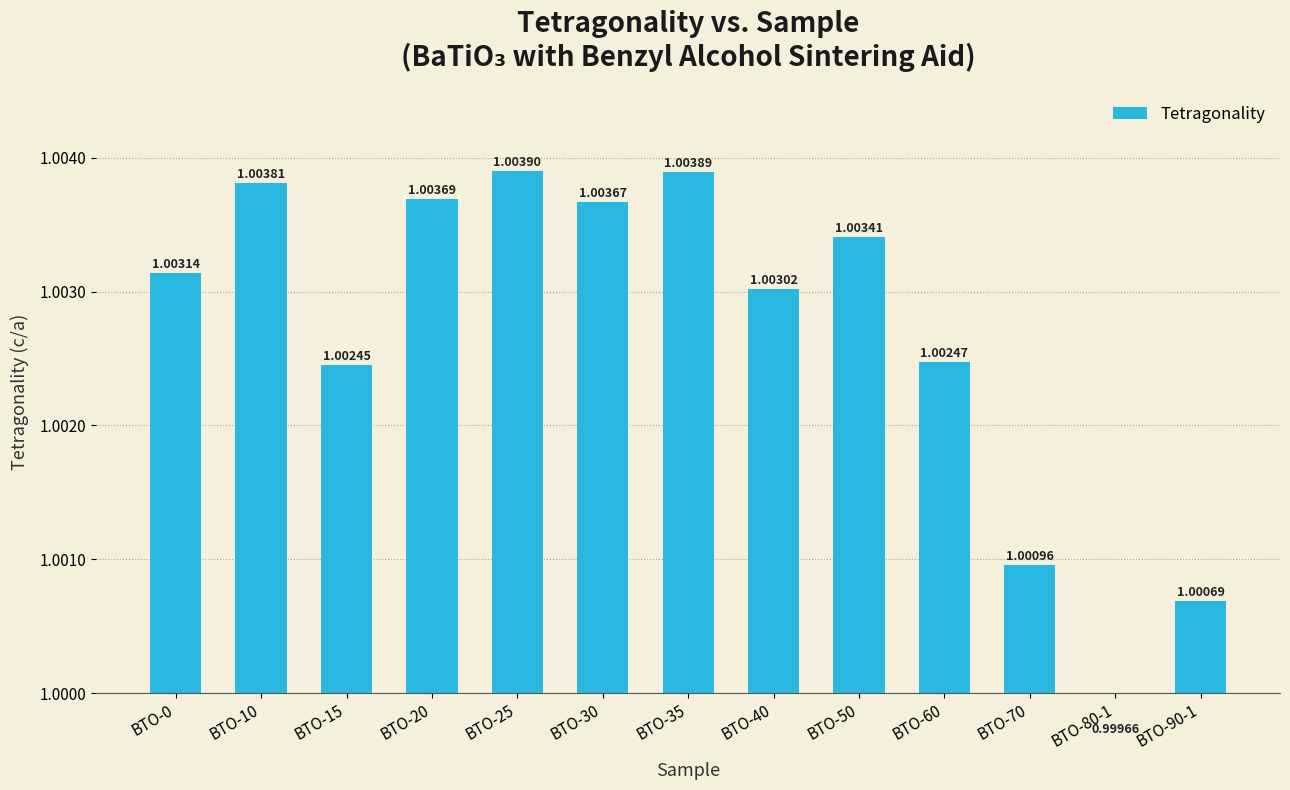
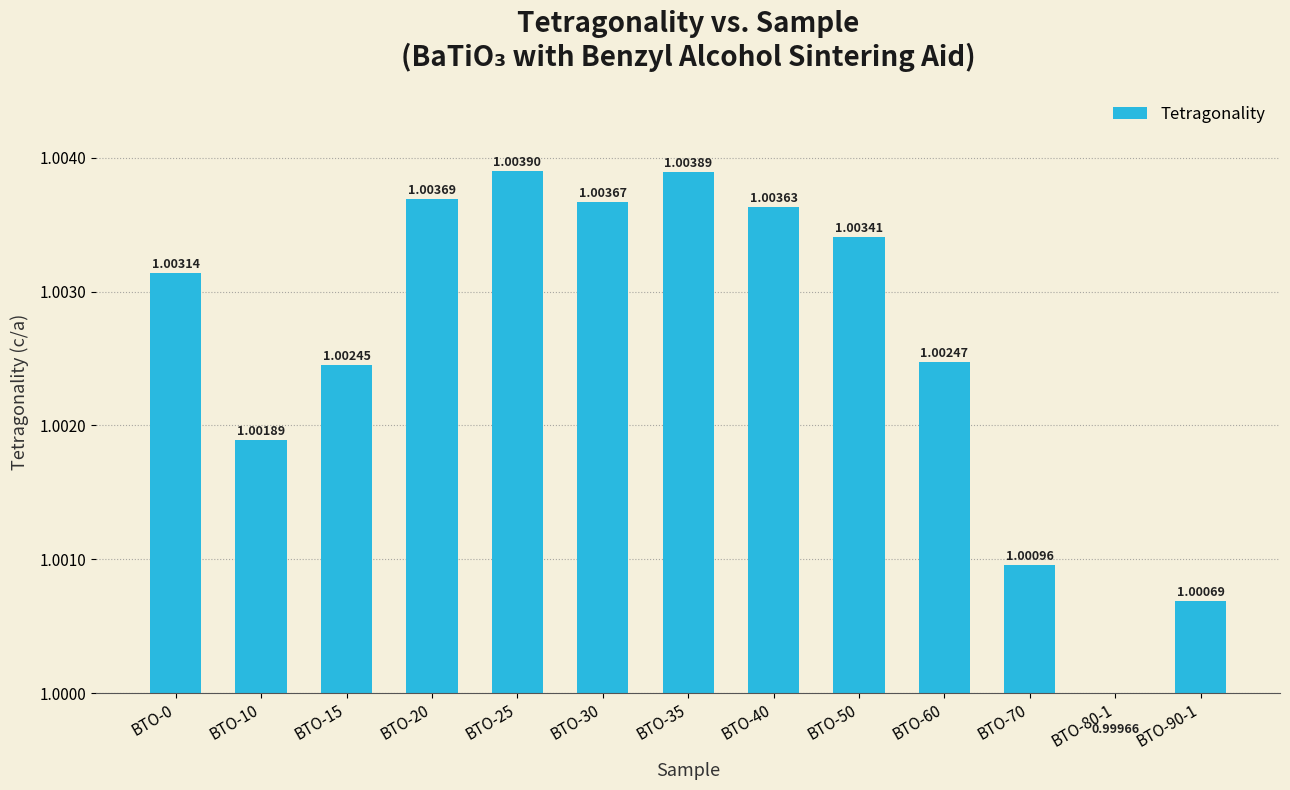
  {
    "BTO-0": 1.00314,
-   "BTO-10": 1.00381,
+   "BTO-10": 1.00189,
    "BTO-15": 1.00245,
    "BTO-20": 1.00369,
    "BTO-25": 1.00390,
    "BTO-30": 1.00367,
    "BTO-35": 1.00389,
-   "BTO-40": 1.00302,
+   "BTO-40": 1.00363,
    "BTO-50": 1.00341,
    "BTO-60": 1.00247,
    "BTO-70": 1.00096,
    "BTO-90-1": 1.00069
  }
